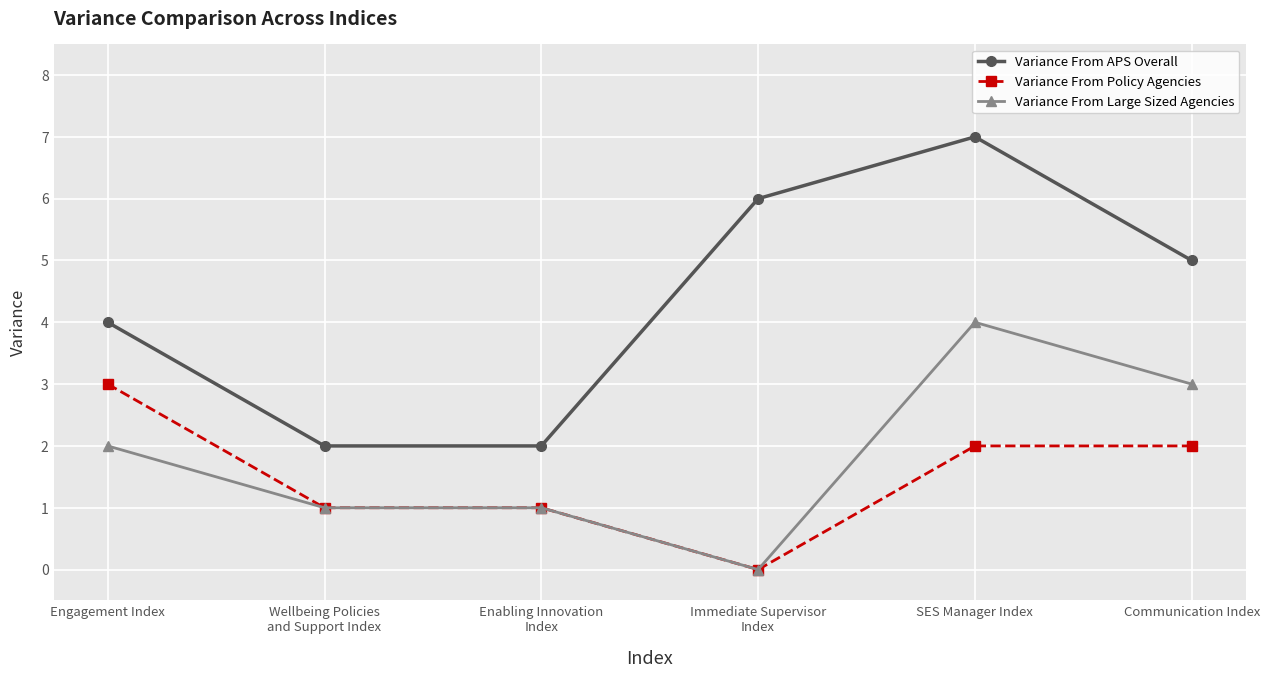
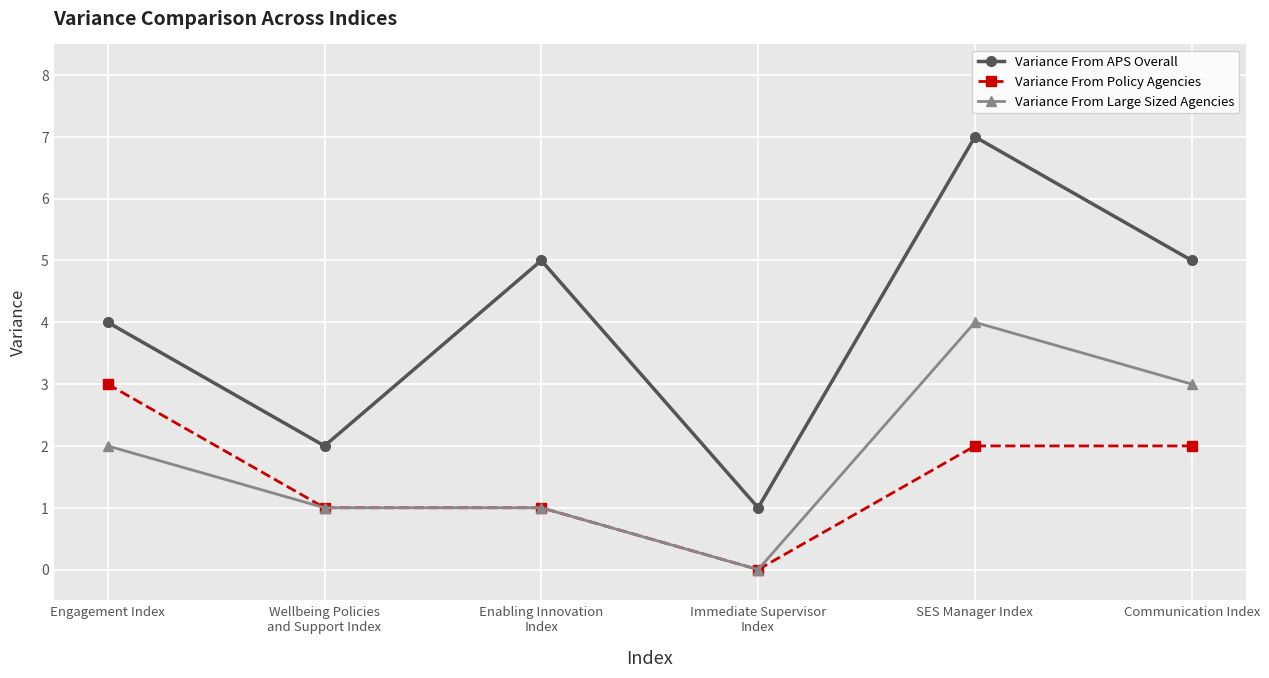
  {
    "Variance From APS Overall": {
      "Engagement Index": 4,
      "Wellbeing Policies and Support Index": 2,
-     "Enabling Innovation Index": 2,
-     "Immediate Supervisor Index": 6,
+     "Enabling Innovation Index": 5,
+     "Immediate Supervisor Index": 1,
      "SES Manager Index": 7,
      "Communication Index": 5
    },
    "Variance From Policy Agencies": {
      "Engagement Index": 3,
      "SES Manager Index": 2,
      "Communication Index": 2
    },
    "Variance From Large Sized Agencies": {
      "Engagement Index": 2,
      "SES Manager Index": 4,
      "Communication Index": 3
    }
  }
